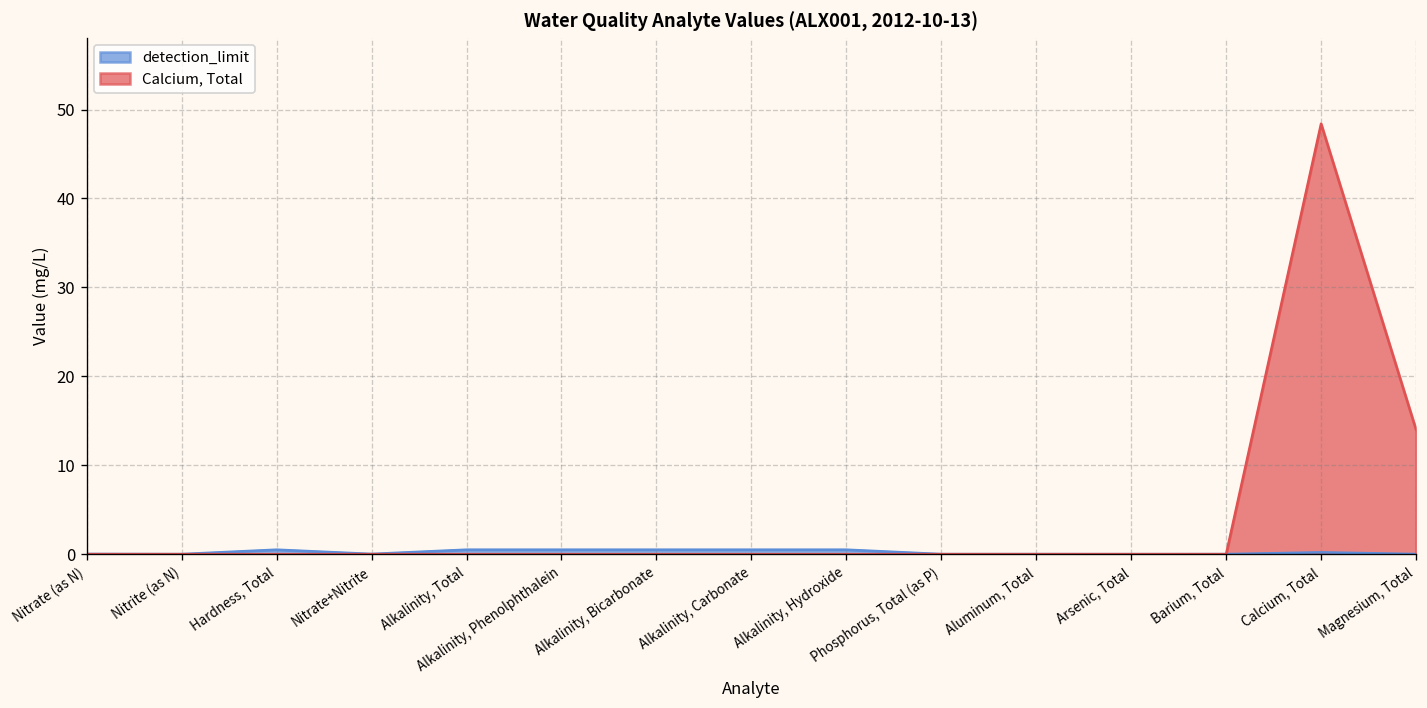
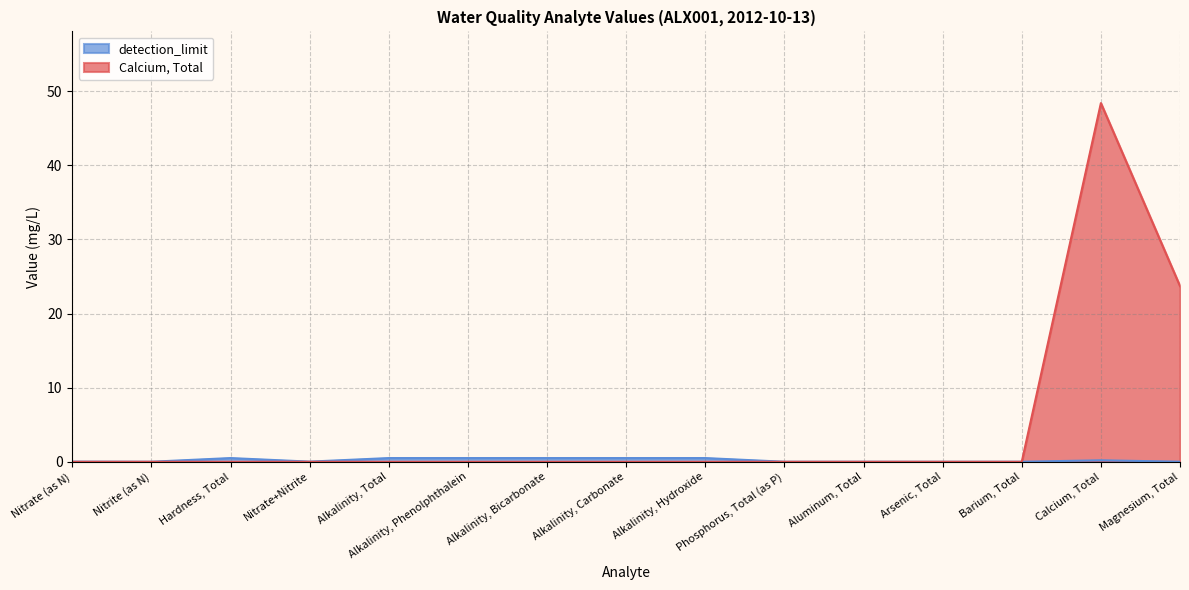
  {
    "detection_limit": {
      "Hardness, Total": 1,
      "Alkalinity, Total": 1,
      "Alkalinity, Phenolphthalein": 1,
      "Alkalinity, Bicarbonate": 1,
      "Alkalinity, Carbonate": 1,
      "Alkalinity, Hydroxide": 1,
      "Calcium, Total": 0,
      "Magnesium, Total": 0
    },
    "Calcium, Total": {
      "Hardness, Total": 0,
      "Alkalinity, Total": 0,
      "Alkalinity, Phenolphthalein": 0,
      "Alkalinity, Bicarbonate": 0,
      "Alkalinity, Carbonate": 0,
      "Alkalinity, Hydroxide": 0,
      "Calcium, Total": 48,
-     "Magnesium, Total": 14
+     "Magnesium, Total": 24
    }
  }
